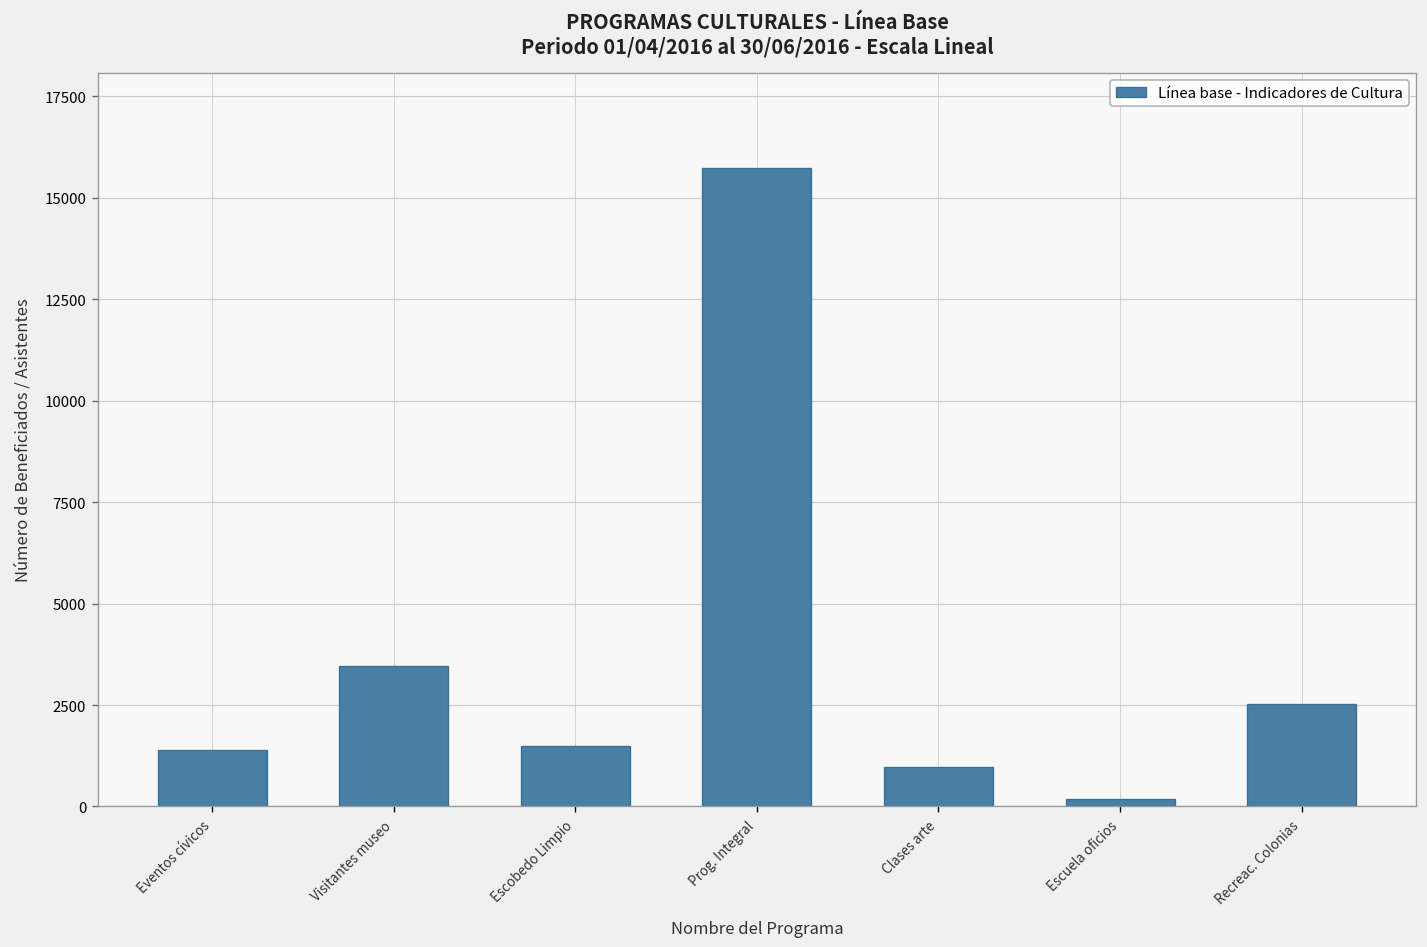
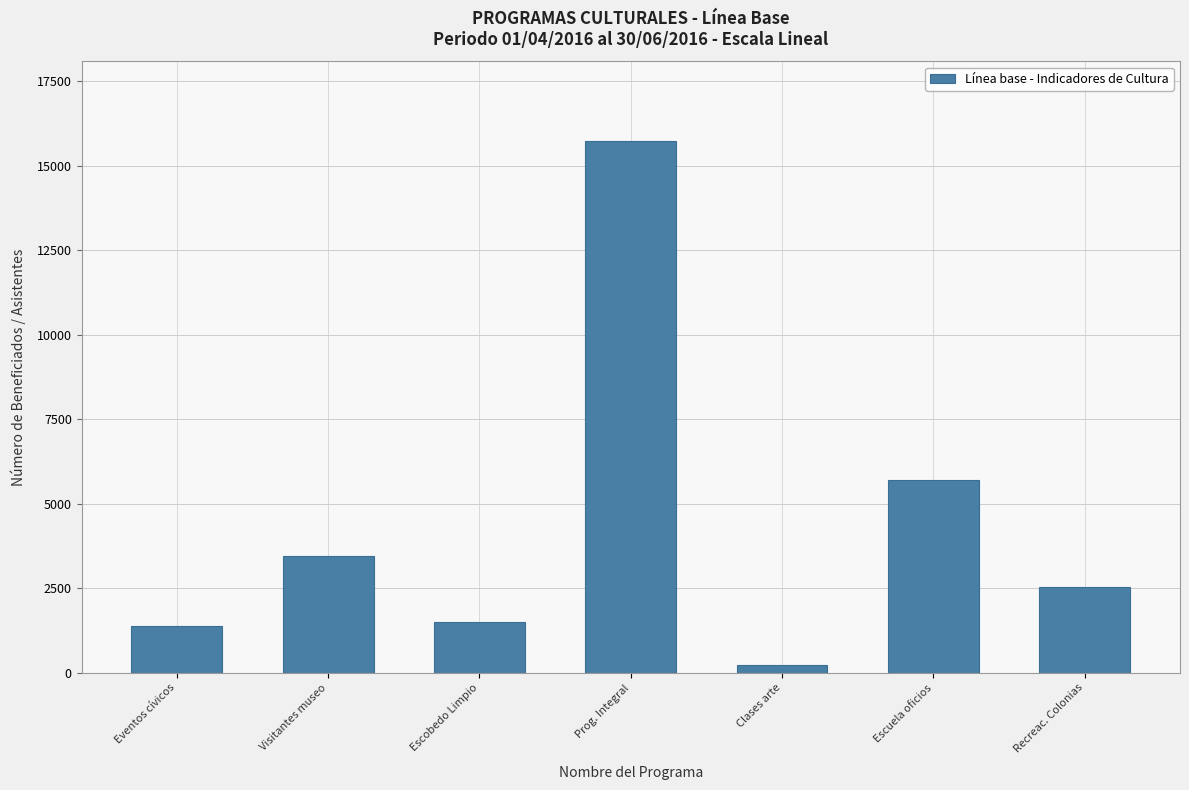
  {
    "Eventos cívicos": 1400,
    "Visitantes museo": 3500,
    "Escobedo Limpio": 1500,
    "Prog. Integral": 15700,
-   "Clases arte": 1000,
-   "Escuela oficios": 200,
+   "Clases arte": 200,
+   "Escuela oficios": 5700,
    "Recreac. Colonias": 2500
  }
